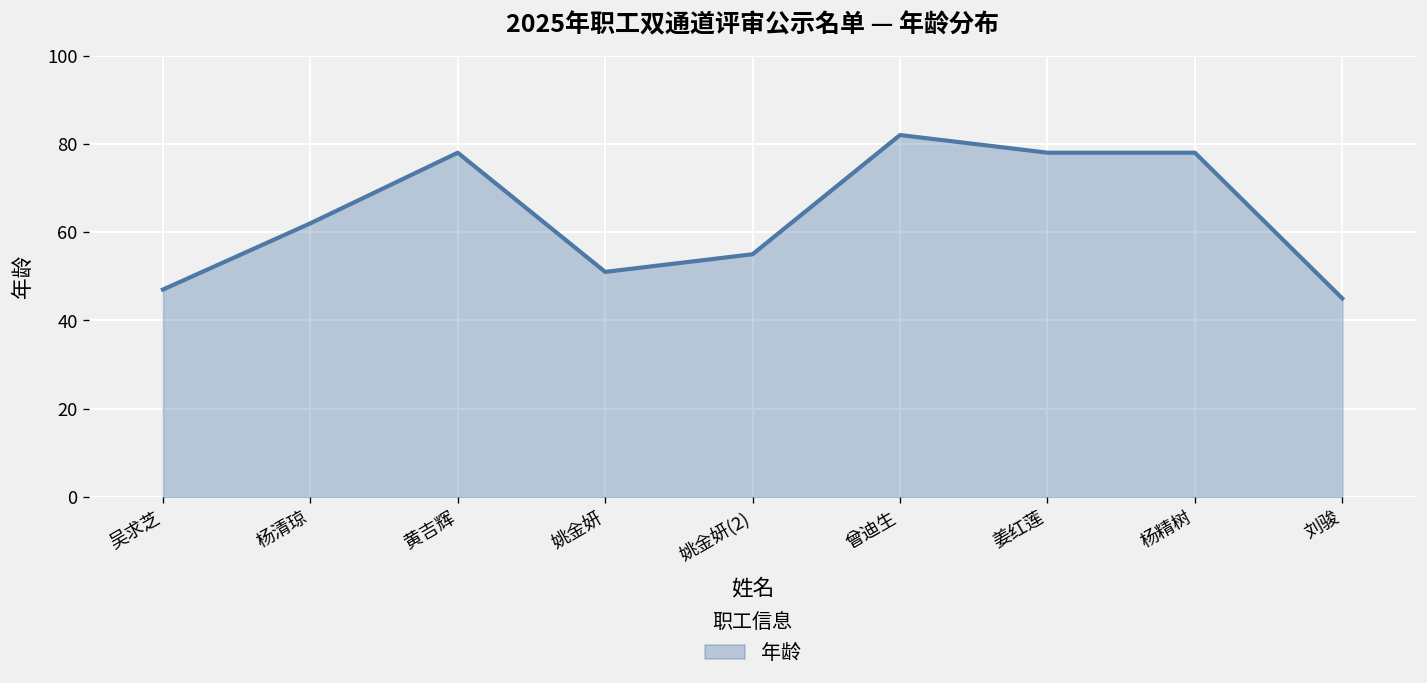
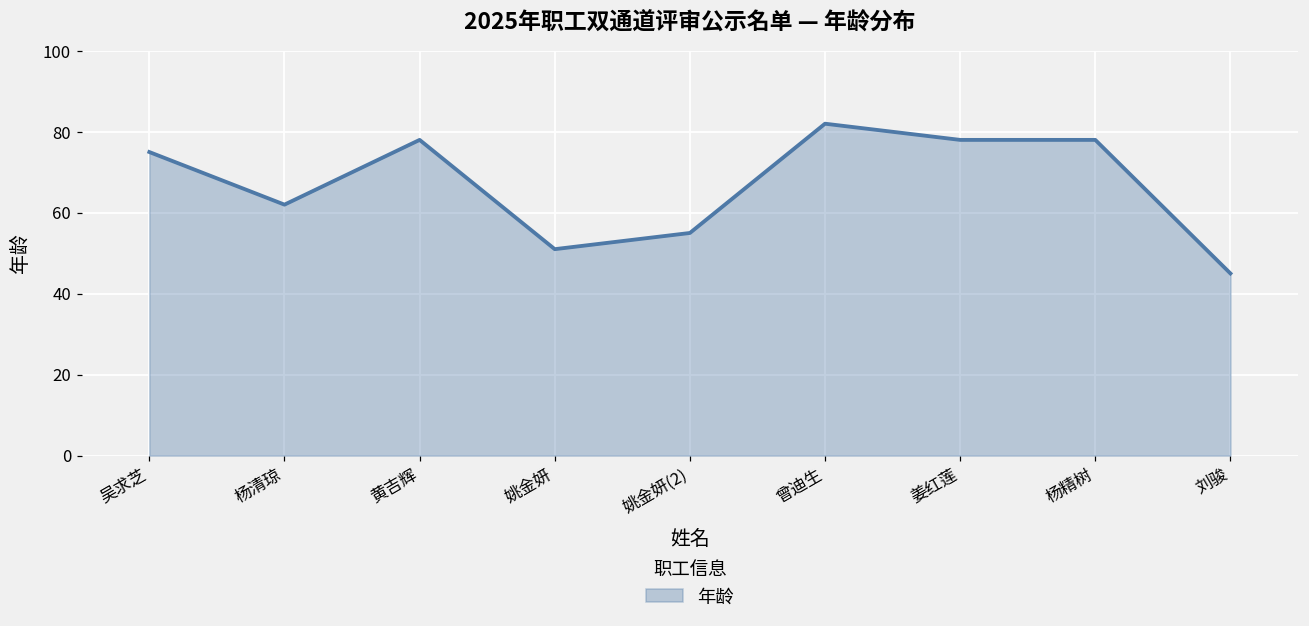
  {
-   "吴求芝": 47,
+   "吴求芝": 75,
    "杨清琼": 62,
    "黄吉辉": 78,
    "姚金妍": 51,
    "姚金妍(2)": 55,
    "曾迪生": 82,
    "姜红莲": 78,
    "杨精树": 78,
    "刘骏": 45
  }
